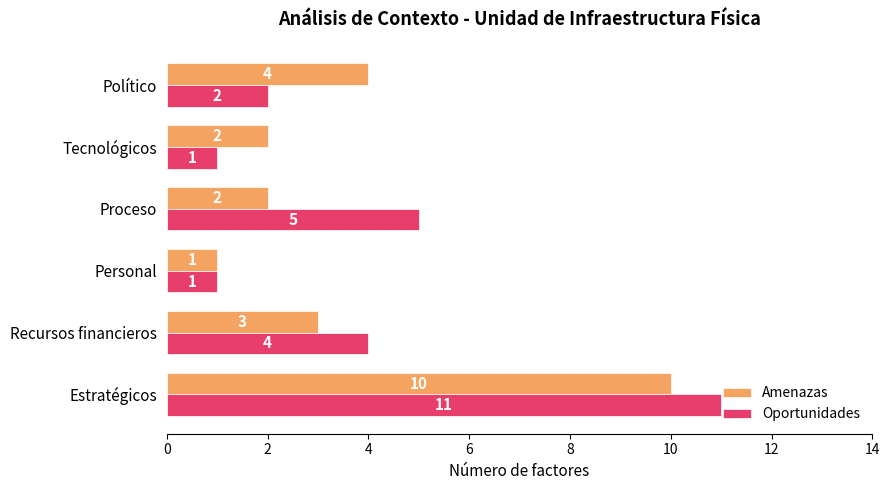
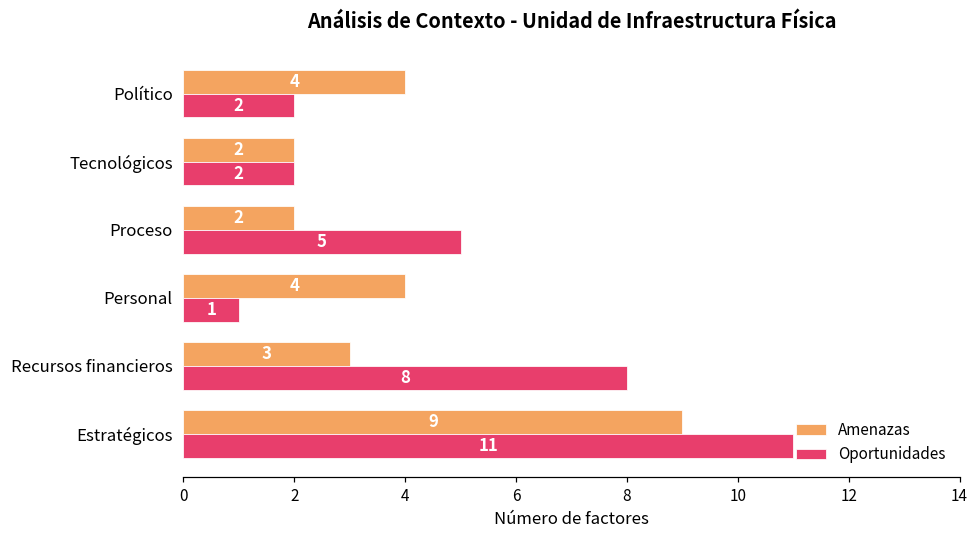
  {
    "Amenazas": {
      "Político": 4,
      "Tecnológicos": 2,
      "Proceso": 2,
-     "Personal": 1,
+     "Personal": 4,
      "Recursos financieros": 3,
-     "Estratégicos": 10
+     "Estratégicos": 9
    },
    "Oportunidades": {
      "Político": 2,
-     "Tecnológicos": 1,
+     "Tecnológicos": 2,
      "Proceso": 5,
      "Personal": 1,
-     "Recursos financieros": 4,
+     "Recursos financieros": 8,
      "Estratégicos": 11
    }
  }
